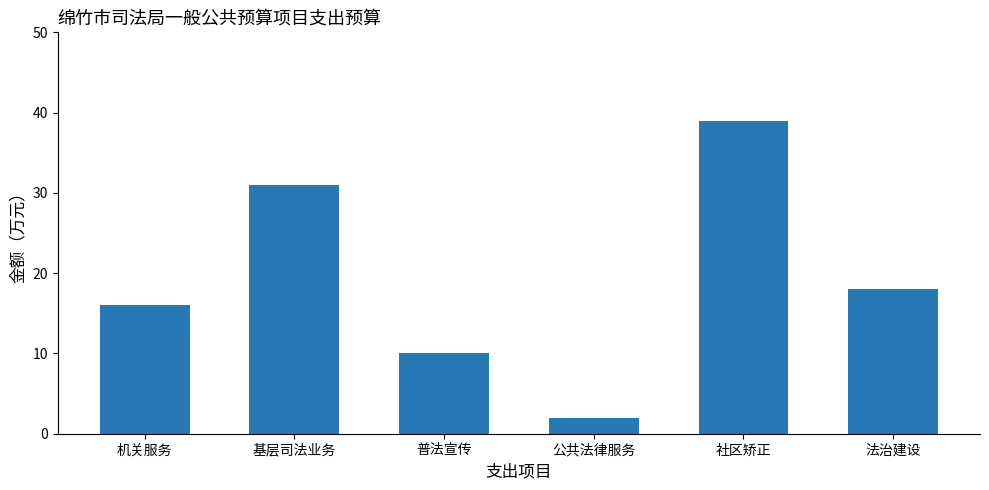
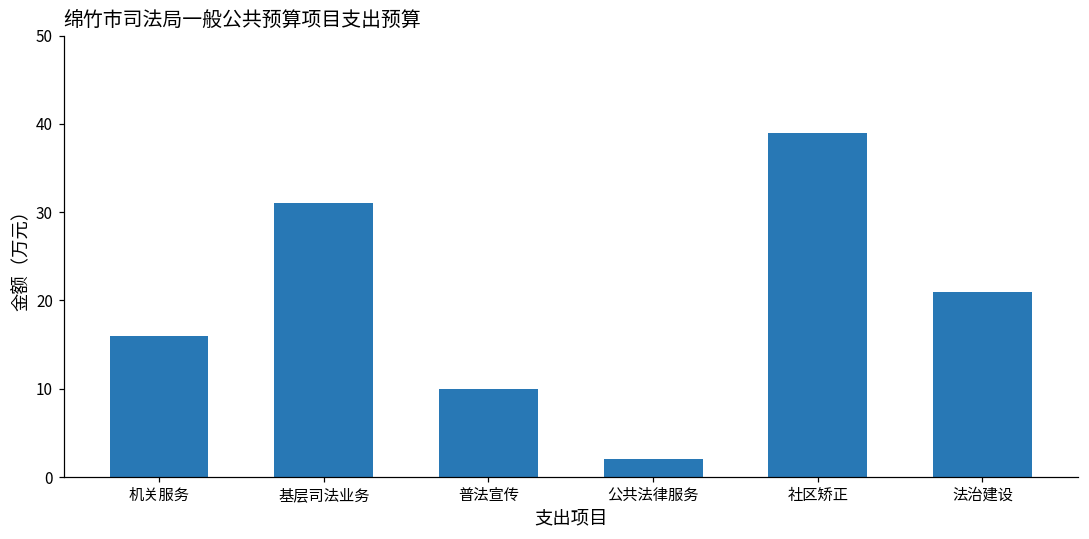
  {
    "机关服务": 16,
    "基层司法业务": 31,
    "普法宣传": 10,
    "公共法律服务": 2,
    "社区矫正": 39,
-   "法治建设": 18
+   "法治建设": 21
  }
